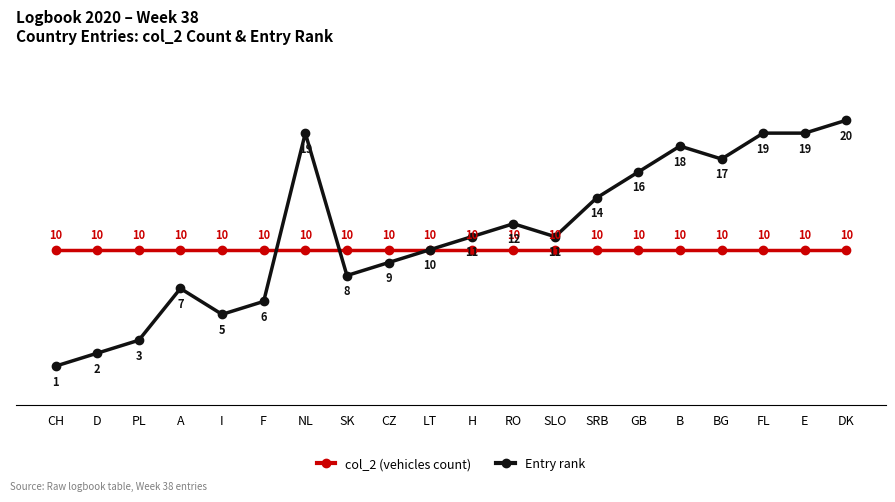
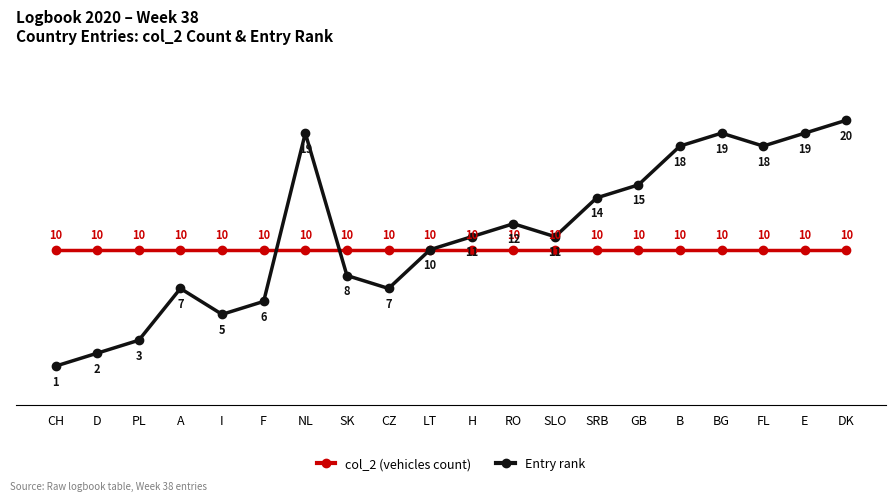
  {
    "col_2 (vehicles count)": {
      "CH": 10,
      "D": 10,
      "PL": 10,
      "A": 10,
      "I": 10,
      "F": 10,
      "NL": 10,
      "SK": 10,
      "CZ": 10,
      "SRB": 10,
      "GB": 10,
      "B": 10,
      "BG": 10,
      "FL": 10,
      "E": 10,
      "DK": 10
    },
    "Entry rank": {
      "CH": 1,
      "D": 2,
      "PL": 3,
      "A": 7,
      "I": 5,
      "F": 6,
      "NL": 19,
      "SK": 8,
-     "CZ": 9,
+     "CZ": 7,
      "SRB": 14,
-     "GB": 16,
+     "GB": 15,
      "B": 18,
-     "BG": 17,
-     "FL": 19,
+     "BG": 19,
+     "FL": 18,
      "E": 19,
      "DK": 20
    }
  }
